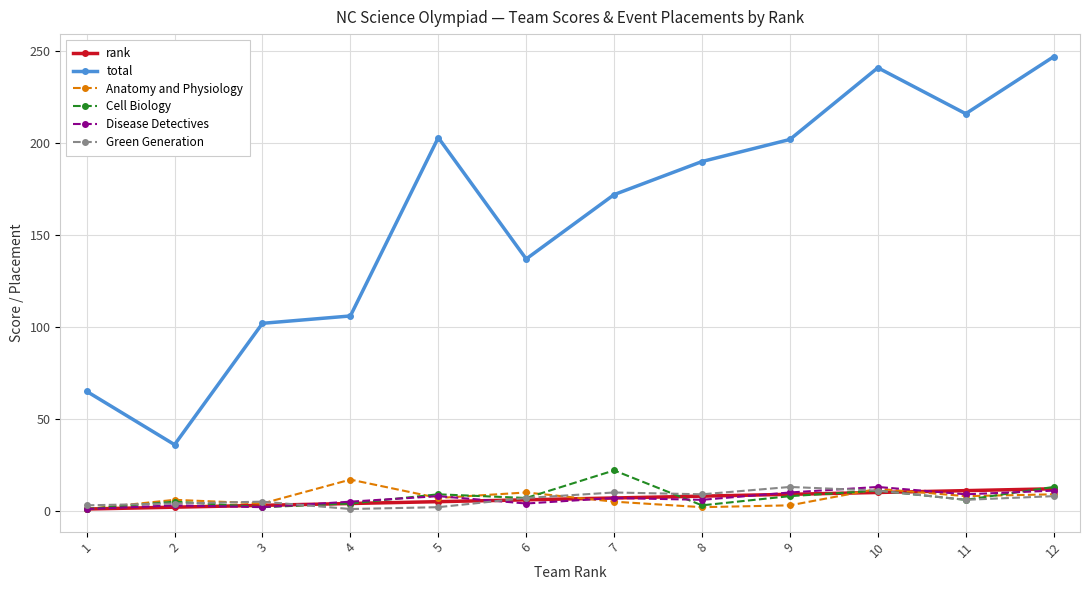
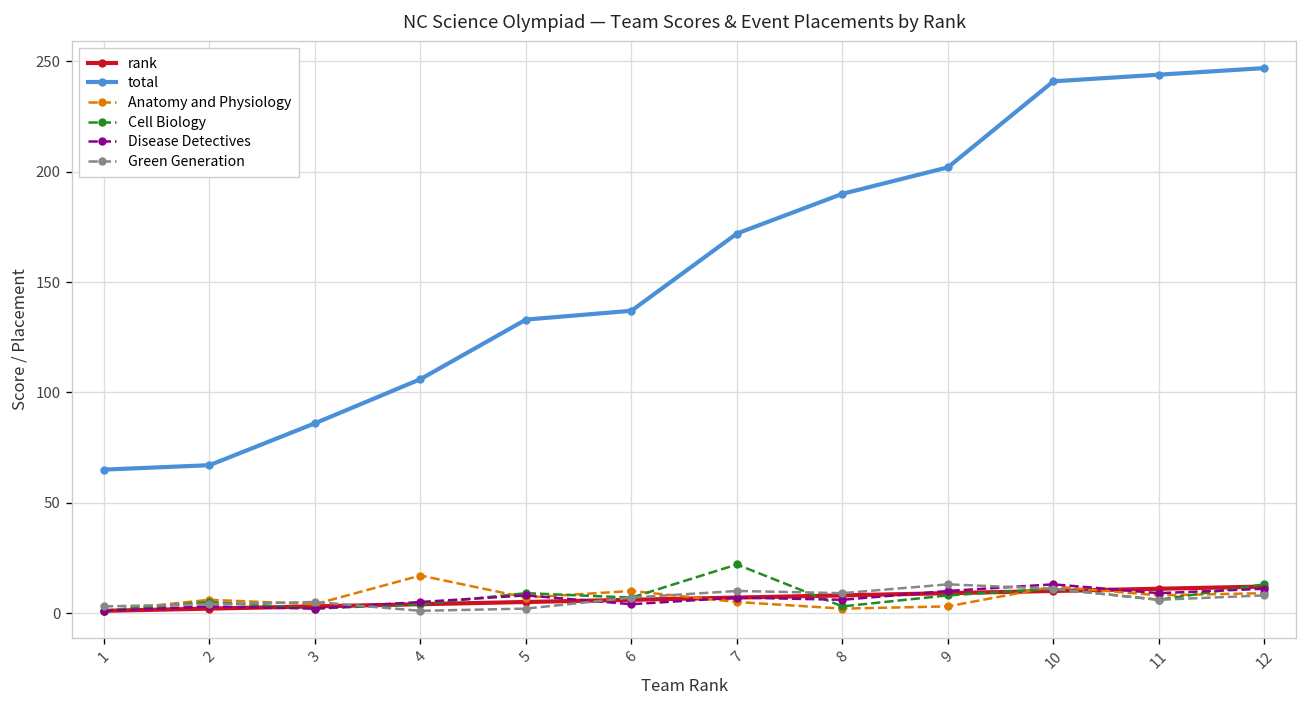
  {
    "rank": {
      "5": 5,
      "11": 11
    },
    "total": {
      "1": 65,
-     "2": 36,
-     "3": 102,
+     "2": 67,
+     "3": 86,
      "4": 106,
-     "5": 203,
+     "5": 133,
      "6": 137,
      "7": 172,
      "8": 190,
      "9": 202,
      "10": 241,
-     "11": 216,
+     "11": 244,
      "12": 247
    },
    "Anatomy and Physiology": {
      "4": 17,
      "6": 10,
      "7": 5,
      "9": 3
    },
    "Cell Biology": {
      "7": 22
    },
    "Disease Detectives": {
      "6": 4,
      "8": 6
    },
    "Green Generation": {
      "1": 3,
      "4": 1,
      "5": 2,
      "7": 10,
      "9": 13
    }
  }
